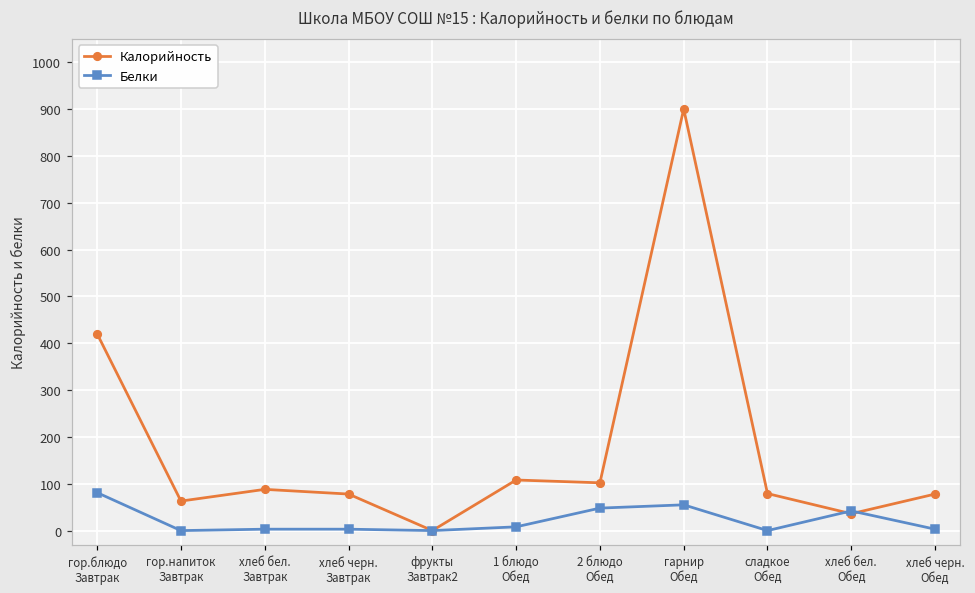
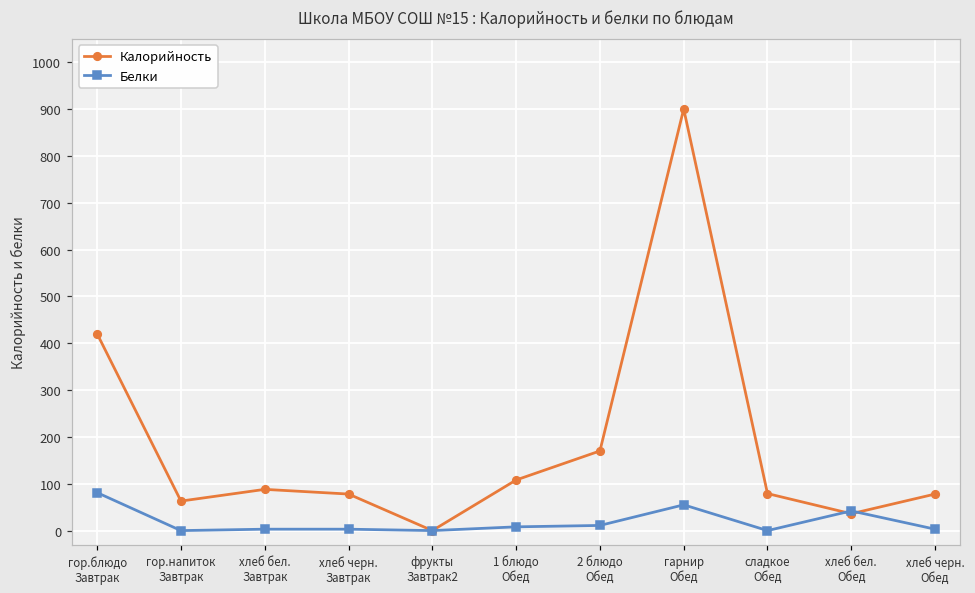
  {
    "Калорийность": {
      "гор.блюдо Завтрак": 420,
      "гор.напиток Завтрак": 60,
      "хлеб бел. Завтрак": 90,
      "хлеб черн. Завтрак": 80,
      "1 блюдо Обед": 110,
-     "2 блюдо Обед": 100,
+     "2 блюдо Обед": 170,
      "гарнир Обед": 900,
      "сладкое Обед": 80,
      "хлеб черн. Обед": 80
    },
    "Белки": {
      "гор.блюдо Завтрак": 80,
      "гор.напиток Завтрак": 0,
      "хлеб бел. Завтрак": 0,
      "хлеб черн. Завтрак": 0,
      "1 блюдо Обед": 10,
-     "2 блюдо Обед": 50,
+     "2 блюдо Обед": 10,
      "гарнир Обед": 60,
      "сладкое Обед": 0,
      "хлеб черн. Обед": 0
    }
  }
